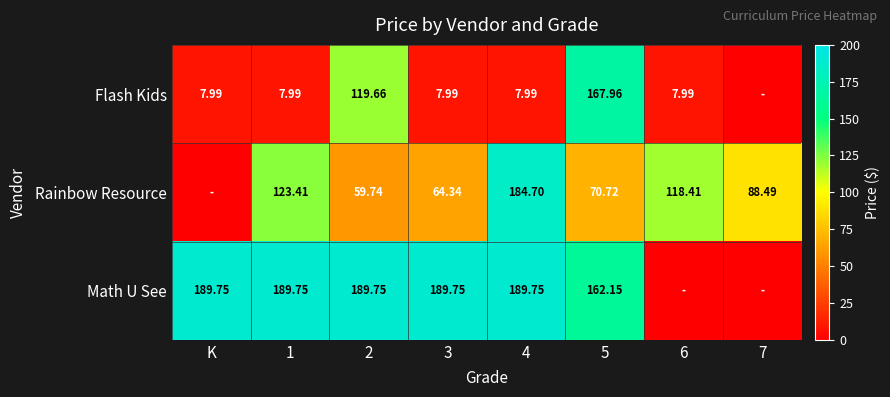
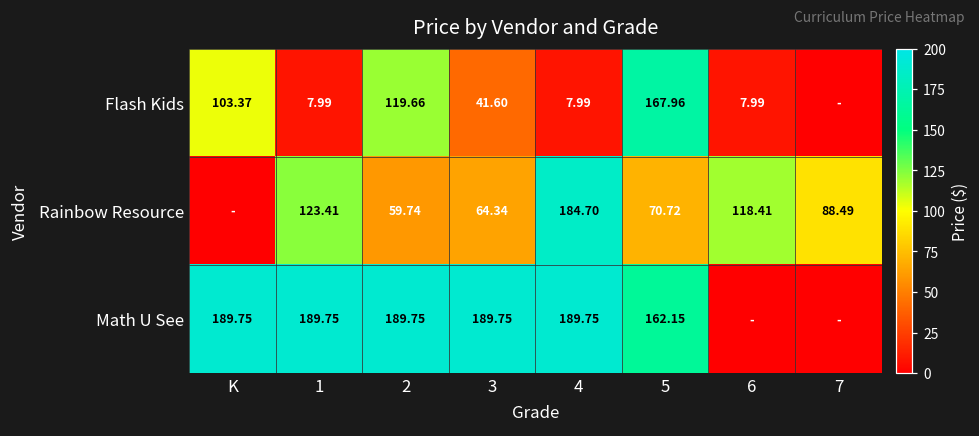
  {
    "Flash Kids": {
-     "K": 7.99,
+     "K": 103.37,
      "1": 7.99,
      "2": 119.66,
-     "3": 7.99,
+     "3": 41.60,
      "4": 7.99,
      "5": 167.96,
      "6": 7.99
    },
    "Rainbow Resource": {
      "1": 123.41,
      "2": 59.74,
      "3": 64.34,
      "4": 184.70,
      "5": 70.72,
      "6": 118.41,
      "7": 88.49
    },
    "Math U See": {
      "K": 189.75,
      "1": 189.75,
      "2": 189.75,
      "3": 189.75,
      "4": 189.75,
      "5": 162.15
    }
  }
